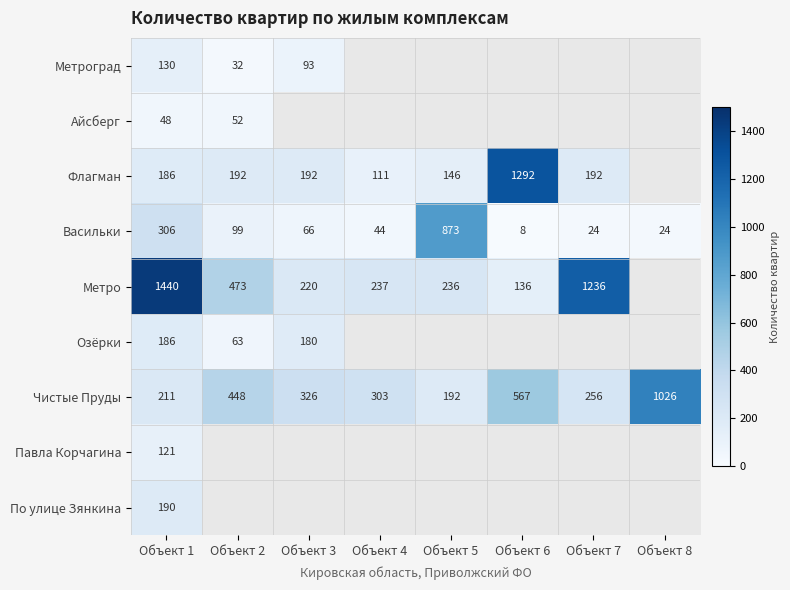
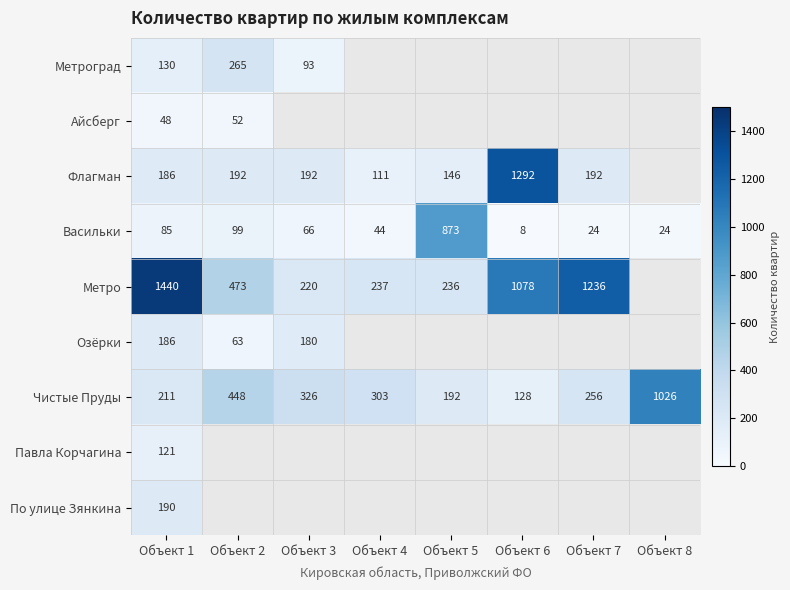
  {
    "Метроград": {
      "Объект 1": 130,
-     "Объект 2": 32,
+     "Объект 2": 265,
      "Объект 3": 93
    },
    "Айсберг": {
      "Объект 1": 48,
      "Объект 2": 52
    },
    "Флагман": {
      "Объект 1": 186,
      "Объект 2": 192,
      "Объект 3": 192,
      "Объект 4": 111,
      "Объект 5": 146,
      "Объект 6": 1292,
      "Объект 7": 192
    },
    "Васильки": {
-     "Объект 1": 306,
+     "Объект 1": 85,
      "Объект 2": 99,
      "Объект 3": 66,
      "Объект 4": 44,
      "Объект 5": 873,
      "Объект 6": 8,
      "Объект 7": 24,
      "Объект 8": 24
    },
    "Метро": {
      "Объект 1": 1440,
      "Объект 2": 473,
      "Объект 3": 220,
      "Объект 4": 237,
      "Объект 5": 236,
-     "Объект 6": 136,
+     "Объект 6": 1078,
      "Объект 7": 1236
    },
    "Озёрки": {
      "Объект 1": 186,
      "Объект 2": 63,
      "Объект 3": 180
    },
    "Чистые Пруды": {
      "Объект 1": 211,
      "Объект 2": 448,
      "Объект 3": 326,
      "Объект 4": 303,
      "Объект 5": 192,
-     "Объект 6": 567,
+     "Объект 6": 128,
      "Объект 7": 256,
      "Объект 8": 1026
    },
    "Павла Корчагина": {
      "Объект 1": 121
    },
    "По улице Зянкина": {
      "Объект 1": 190
    }
  }
